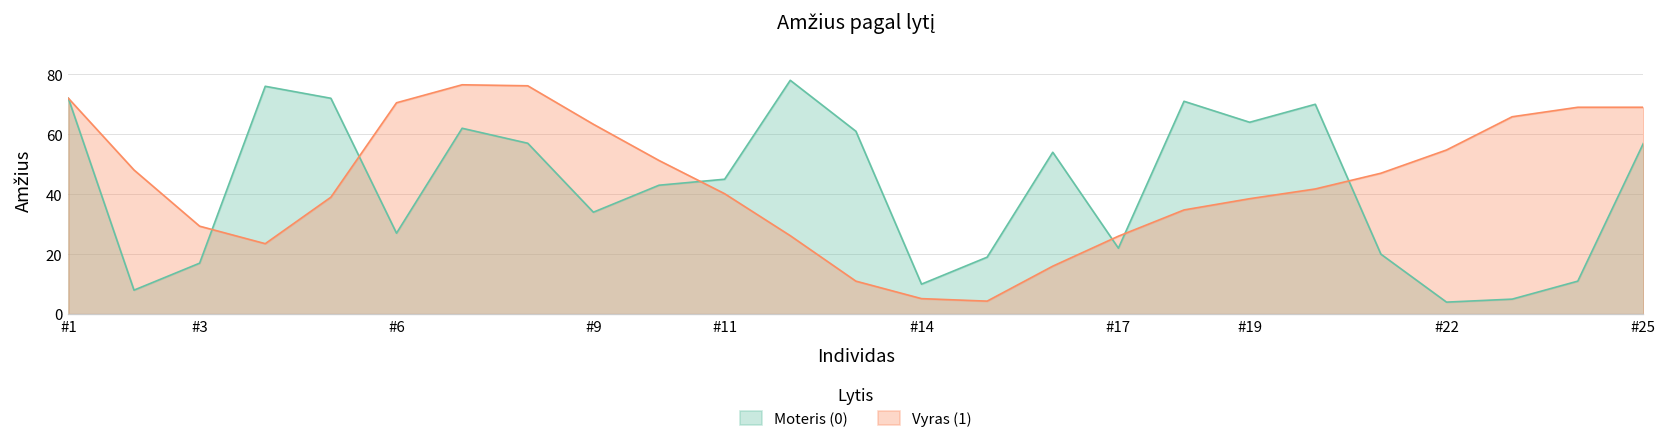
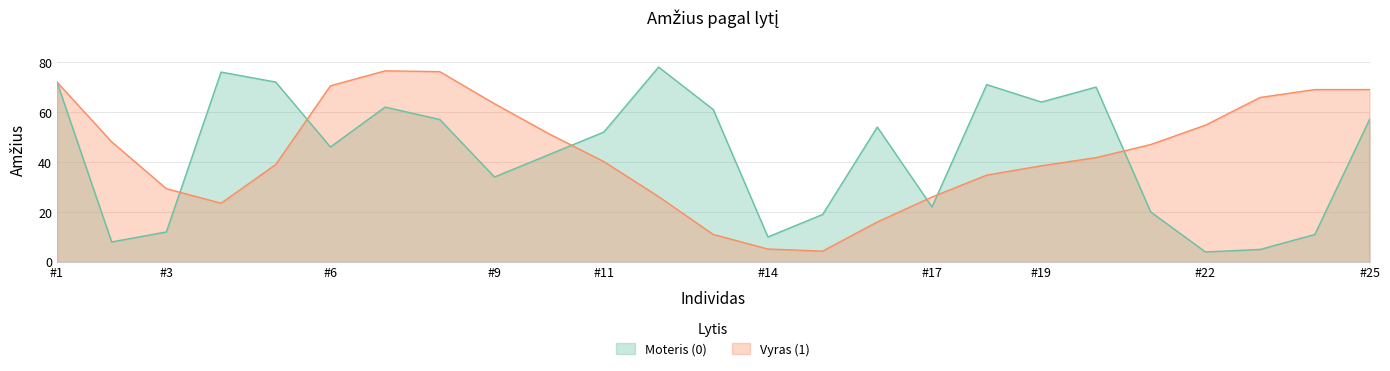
  {
    "Moteris (0)": {
-     "#3": 17,
-     "#6": 27,
+     "#3": 12,
+     "#6": 46,
      "#9": 34,
-     "#11": 45,
+     "#11": 52,
      "#14": 10,
      "#17": 22,
      "#19": 64,
      "#22": 4,
      "#25": 57
    },
    "Vyras (1)": {
      "#3": 29,
      "#6": 71,
      "#9": 63,
      "#11": 40,
      "#14": 5,
      "#17": 26,
      "#19": 39,
      "#22": 55,
      "#25": 69
    }
  }
